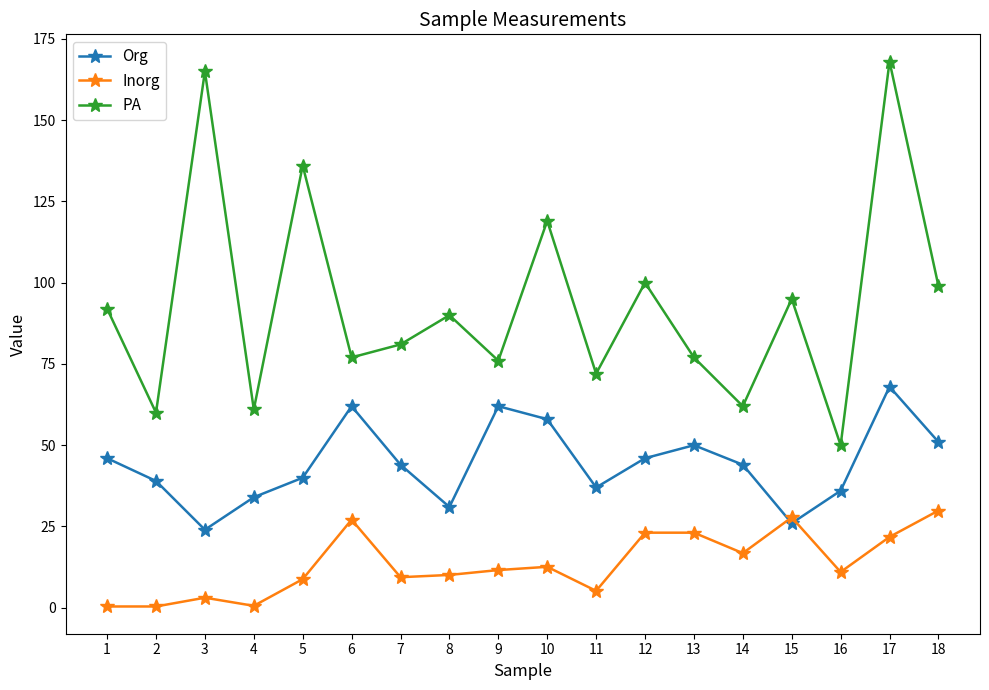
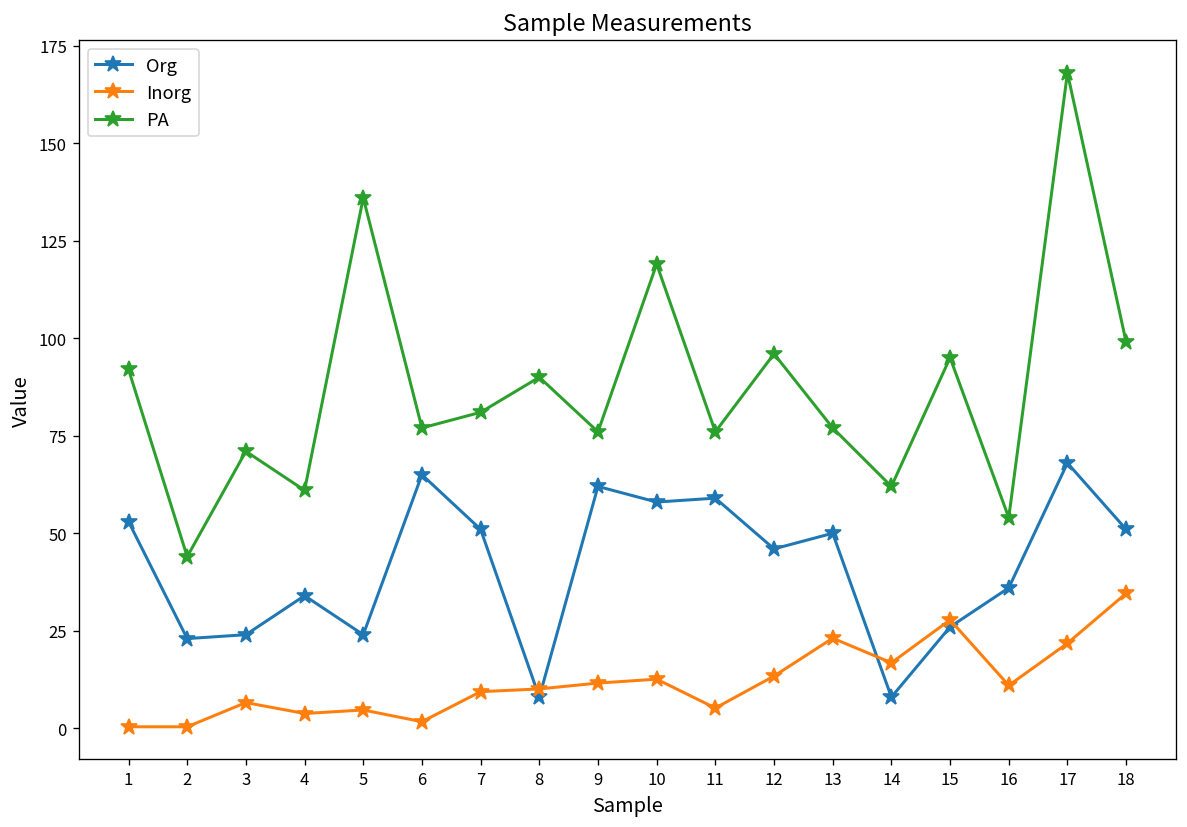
  {
    "Org": {
-     "1": 46,
-     "2": 39,
+     "1": 53,
+     "2": 23,
      "3": 24,
      "4": 34,
-     "5": 40,
-     "6": 62,
-     "7": 44,
-     "8": 31,
+     "5": 24,
+     "6": 65,
+     "7": 51,
+     "8": 8,
      "9": 62,
      "10": 58,
-     "11": 37,
+     "11": 59,
      "12": 46,
      "13": 50,
-     "14": 44,
+     "14": 8,
      "15": 26,
      "16": 36,
      "17": 68,
      "18": 51
    },
    "Inorg": {
      "1": 0,
      "2": 0,
-     "3": 3,
-     "4": 1,
-     "5": 9,
-     "6": 27,
+     "3": 7,
+     "4": 4,
+     "5": 5,
+     "6": 2,
      "7": 9,
      "8": 10,
      "9": 12,
      "10": 13,
      "11": 5,
-     "12": 23,
+     "12": 13,
      "13": 23,
      "14": 17,
      "15": 28,
      "16": 11,
      "17": 22,
-     "18": 30
+     "18": 35
    },
    "PA": {
      "1": 92,
-     "2": 60,
-     "3": 165,
+     "2": 44,
+     "3": 71,
      "4": 61,
      "5": 136,
      "6": 77,
      "7": 81,
      "8": 90,
      "9": 76,
      "10": 119,
-     "11": 72,
-     "12": 100,
+     "11": 76,
+     "12": 96,
      "13": 77,
      "14": 62,
      "15": 95,
-     "16": 50,
+     "16": 54,
      "17": 168,
      "18": 99
    }
  }
